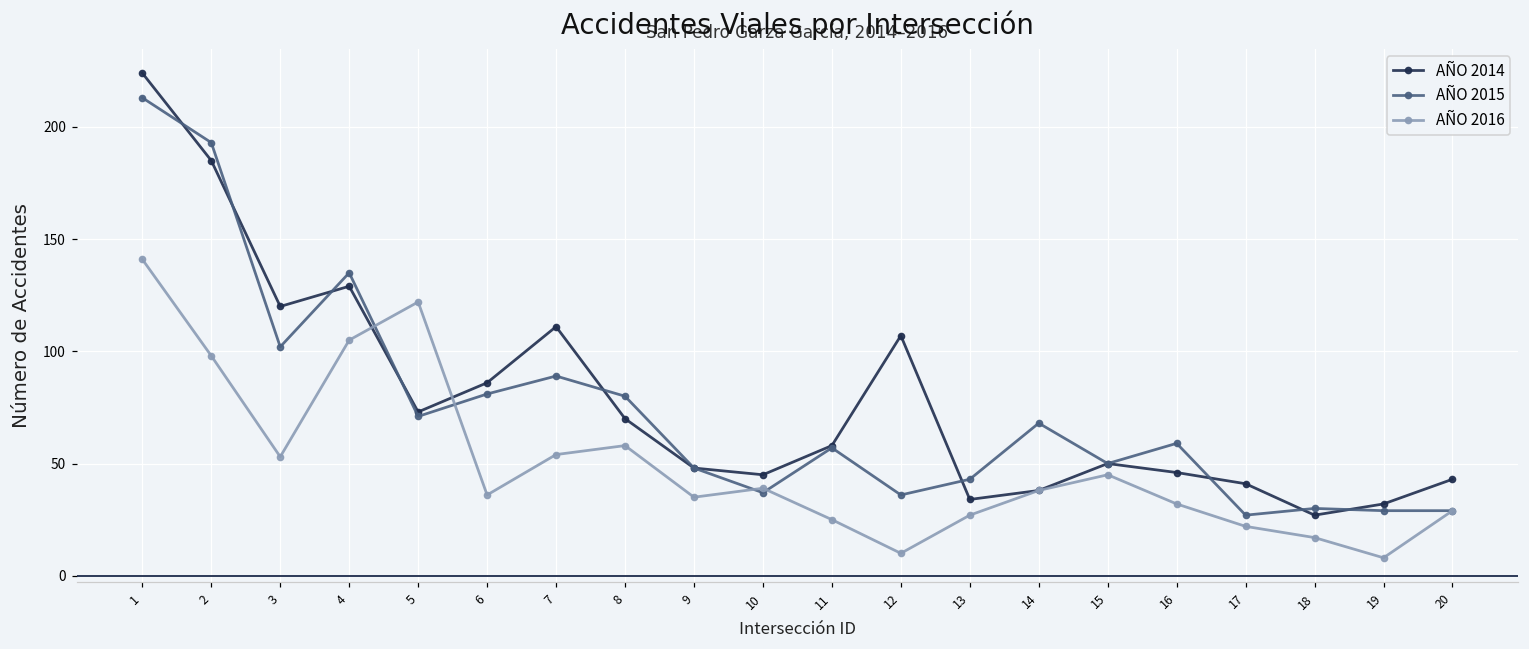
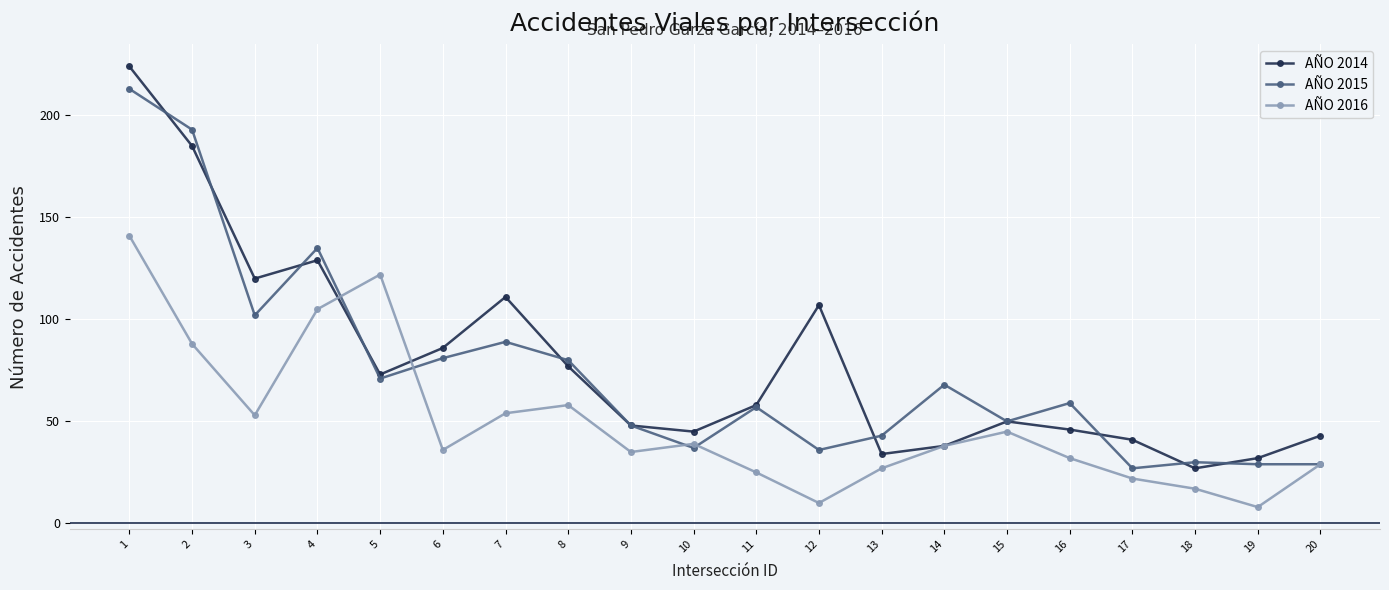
  {
    "AÑO 2014": {
      "1": 224,
      "2": 185,
      "3": 120,
      "4": 129,
      "5": 73,
      "6": 86,
      "7": 111,
-     "8": 70,
+     "8": 77,
      "10": 45,
      "12": 107,
      "13": 34,
      "16": 46,
      "17": 41,
      "18": 27,
      "19": 32,
      "20": 43
    },
    "AÑO 2015": {
      "1": 213,
      "2": 193,
      "3": 102,
      "4": 135,
      "5": 71,
      "6": 81,
      "7": 89,
      "8": 80,
      "10": 37,
      "12": 36,
      "13": 43,
      "14": 68,
      "16": 59,
      "17": 27,
      "18": 30,
      "19": 29
    },
    "AÑO 2016": {
      "1": 141,
-     "2": 98,
+     "2": 88,
      "3": 53,
      "4": 105,
      "5": 122,
      "6": 36,
      "7": 54,
      "8": 58,
      "9": 35,
      "10": 39,
      "11": 25,
      "12": 10,
      "13": 27,
      "15": 45,
      "16": 32,
      "17": 22,
      "18": 17,
      "19": 8
    }
  }
